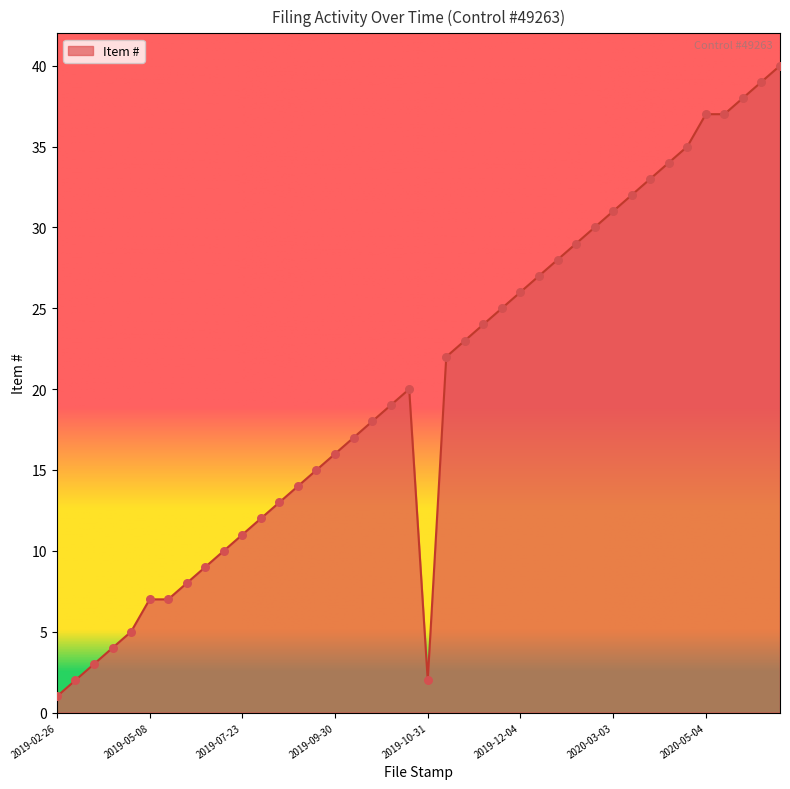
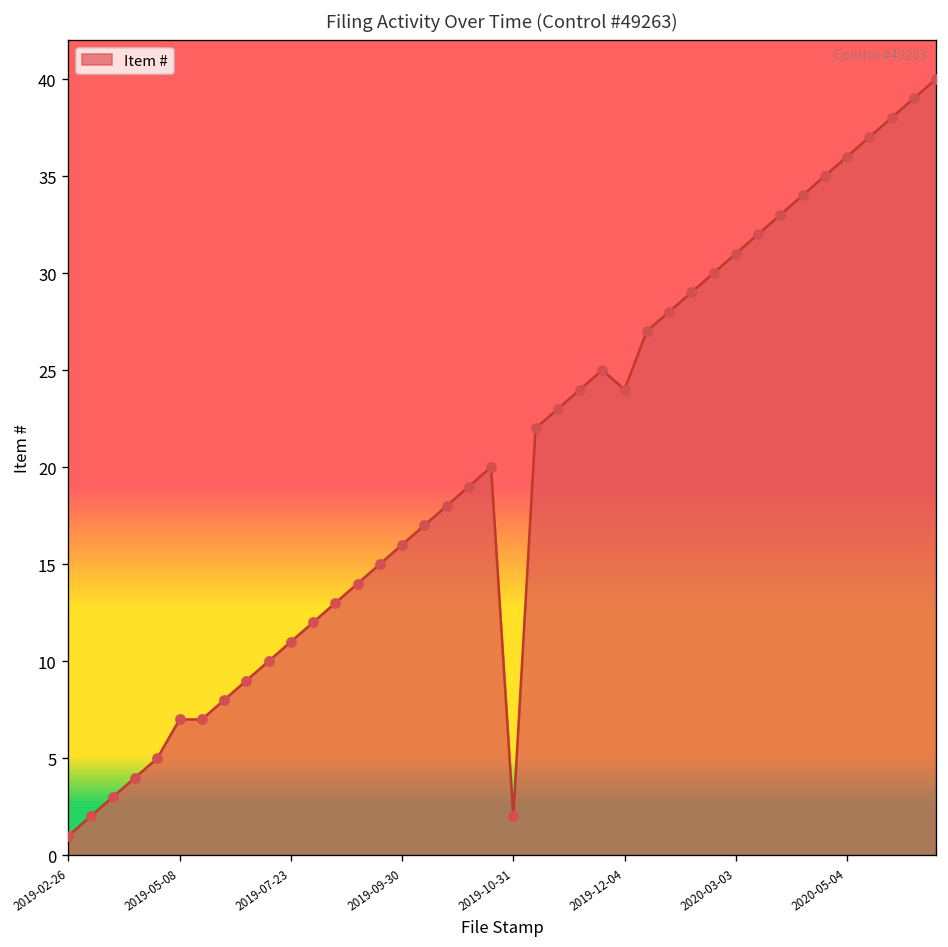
  {
    "2019-02-26": 1,
    "2019-05-08": 7,
    "2019-09-30": 16,
    "2019-10-31": 2,
-   "2019-12-04": 26,
+   "2019-12-04": 24,
    "2020-03-03": 31,
-   "2020-05-04": 37
+   "2020-05-04": 36
  }
